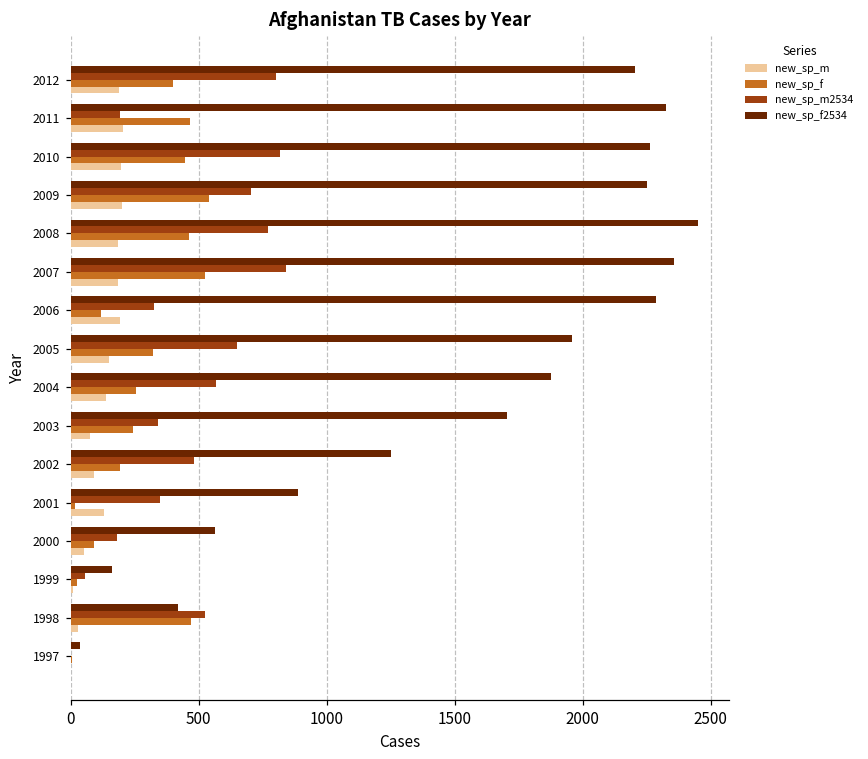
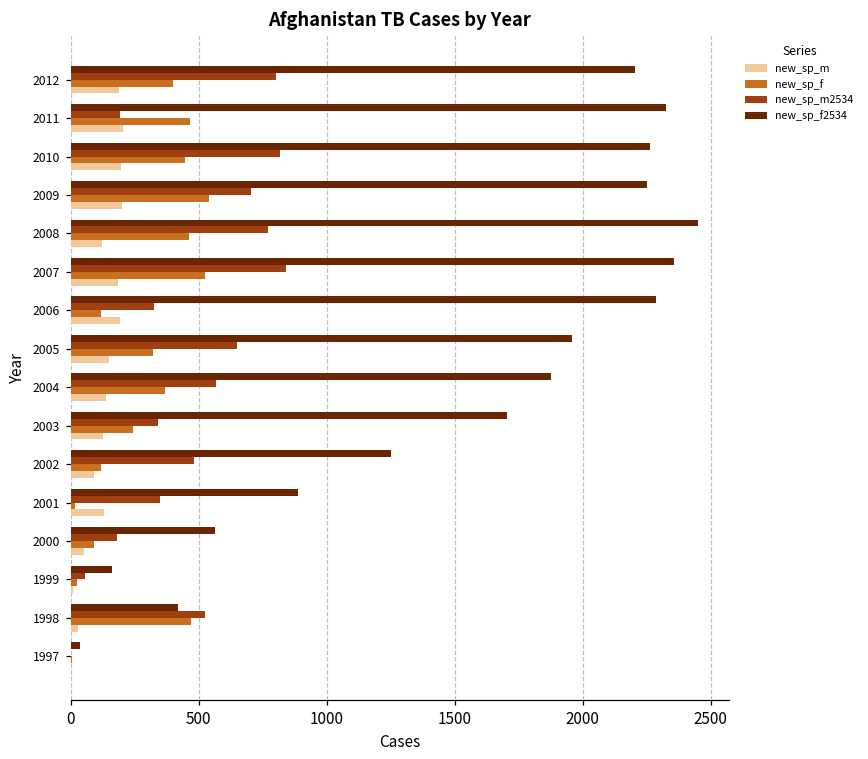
  {
    "new_sp_m": {
      "2012": 190,
      "2011": 200,
      "2010": 200,
      "2009": 200,
-     "2008": 190,
+     "2008": 120,
      "2007": 190,
      "2006": 190,
      "2005": 150,
      "2004": 140,
-     "2003": 70,
+     "2003": 130,
      "2002": 90,
      "2001": 130,
      "2000": 50,
      "1998": 30,
      "1997": 0
    },
    "new_sp_f": {
      "2012": 400,
      "2011": 470,
      "2010": 450,
      "2009": 540,
      "2008": 460,
      "2007": 520,
      "2006": 120,
      "2005": 320,
-     "2004": 260,
+     "2004": 370,
      "2003": 250,
-     "2002": 190,
+     "2002": 120,
      "2001": 20,
      "2000": 90,
      "1999": 30,
      "1998": 470
    },
    "new_sp_m2534": {
      "2012": 800,
      "2011": 200,
      "2010": 820,
      "2009": 710,
      "2008": 770,
      "2007": 840,
      "2006": 330,
      "2005": 650,
      "2004": 570,
      "2003": 340,
      "2002": 480,
      "2001": 350,
      "2000": 180,
      "1999": 60,
      "1998": 530,
      "1997": 0
    },
    "new_sp_f2534": {
      "2012": 2200,
      "2011": 2330,
      "2010": 2260,
      "2009": 2250,
      "2008": 2450,
      "2007": 2360,
      "2006": 2290,
      "2005": 1960,
      "2004": 1880,
      "2003": 1700,
      "2002": 1250,
      "2001": 890,
      "2000": 570,
      "1999": 160,
      "1998": 420,
      "1997": 40
    }
  }
